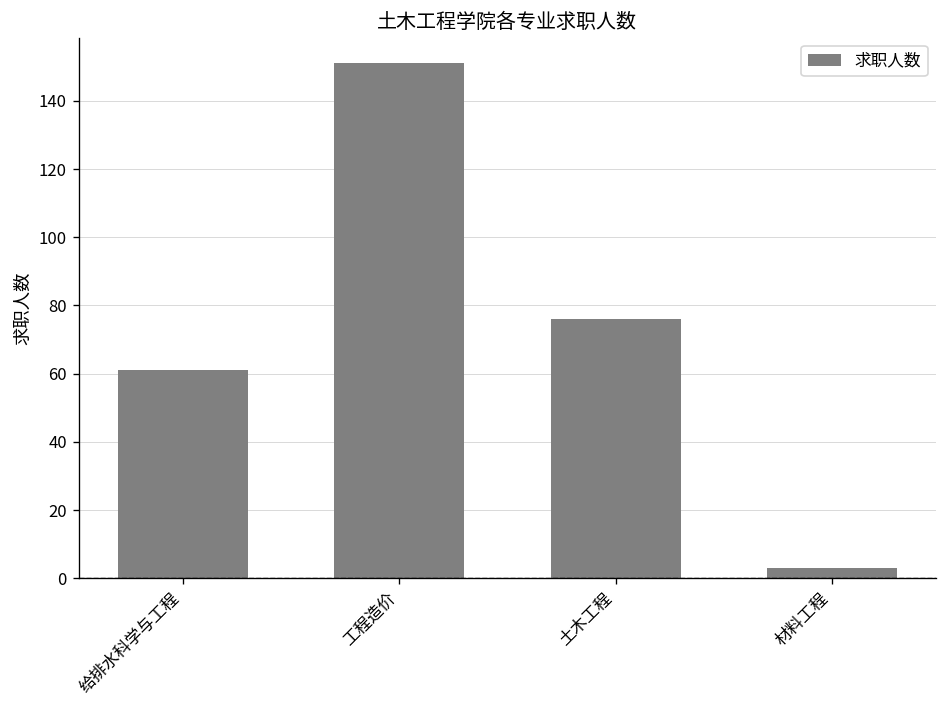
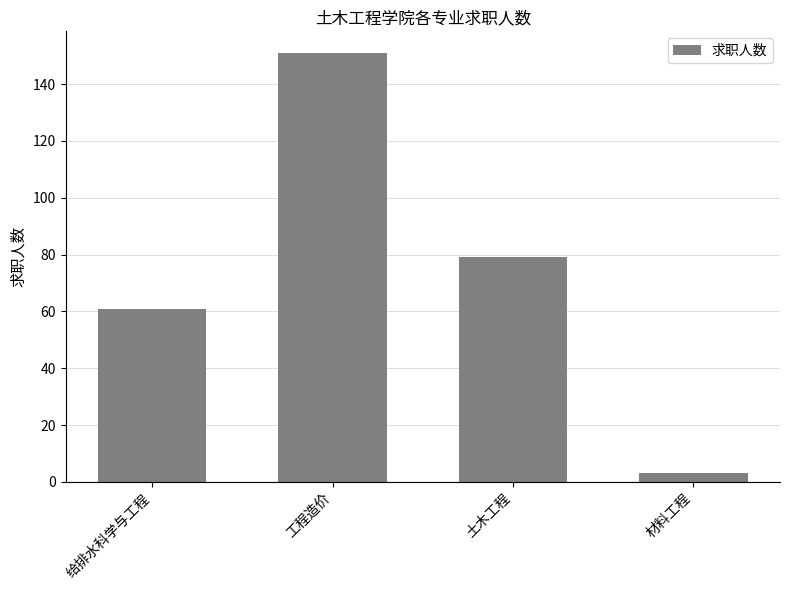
  {
    "给排水科学与工程": 61,
    "工程造价": 151,
-   "土木工程": 76,
+   "土木工程": 79,
    "材料工程": 3
  }
